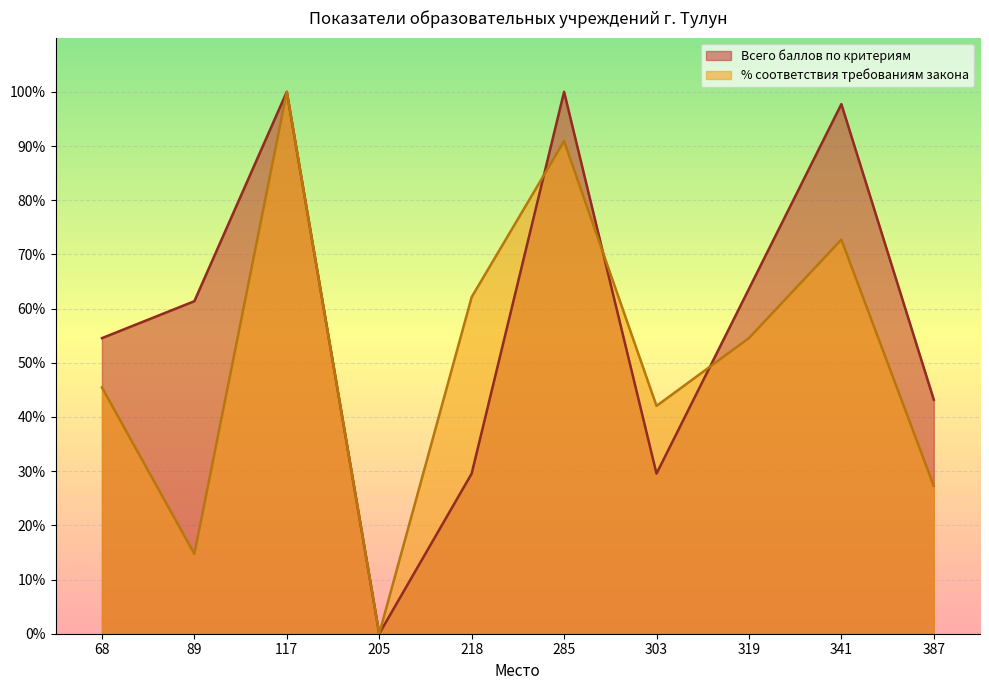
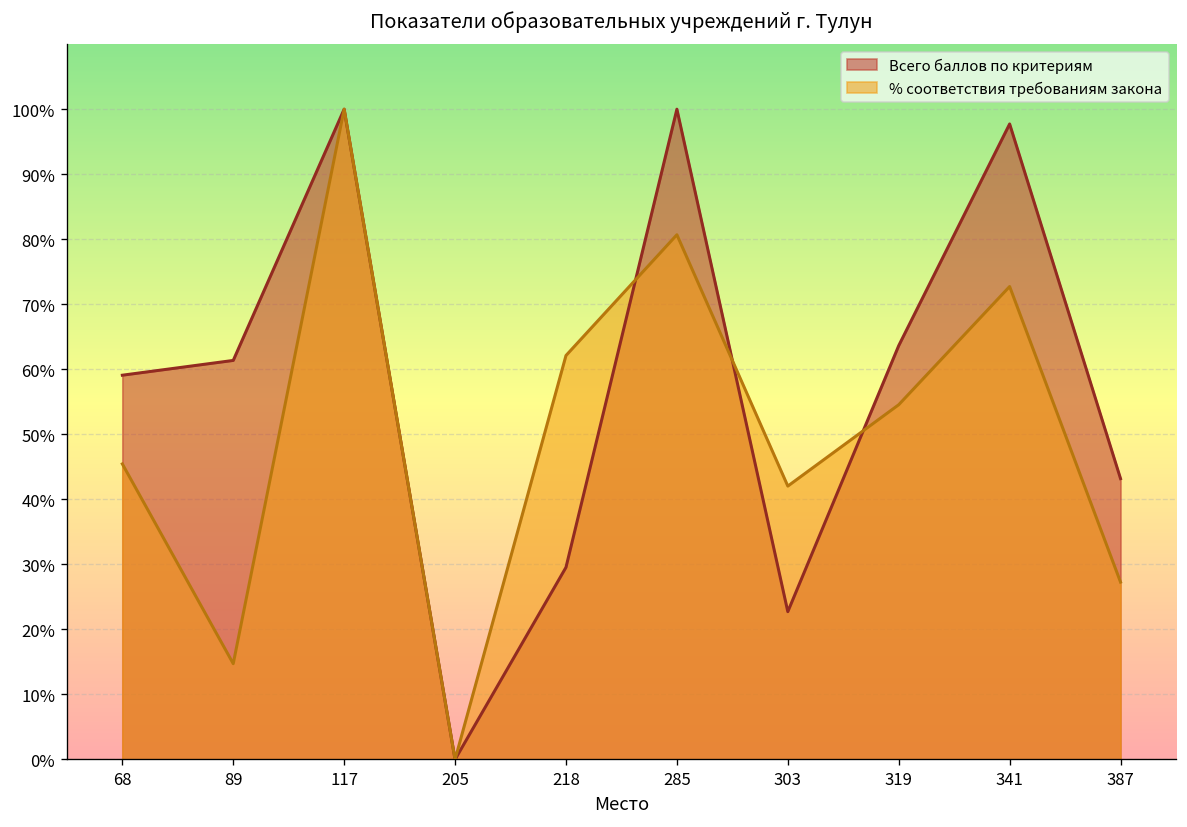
  {
    "Всего баллов по критериям": {
-     "68": "55%",
+     "68": "59%",
      "89": "61%",
      "218": "30%",
      "285": "100%",
-     "303": "30%",
+     "303": "23%",
      "319": "64%",
      "341": "98%",
      "387": "43%"
    },
    "% соответствия требованиям закона": {
      "68": "45%",
      "89": "15%",
      "218": "62%",
-     "285": "91%",
+     "285": "81%",
      "303": "42%",
      "319": "55%",
      "341": "73%",
      "387": "27%"
    }
  }
